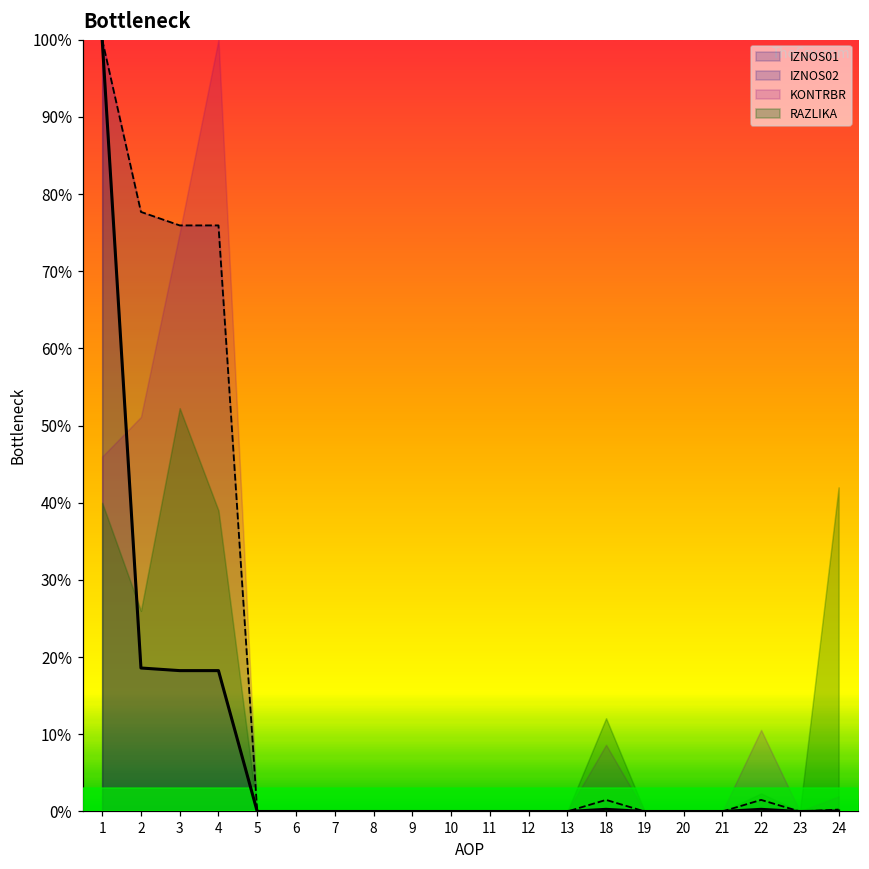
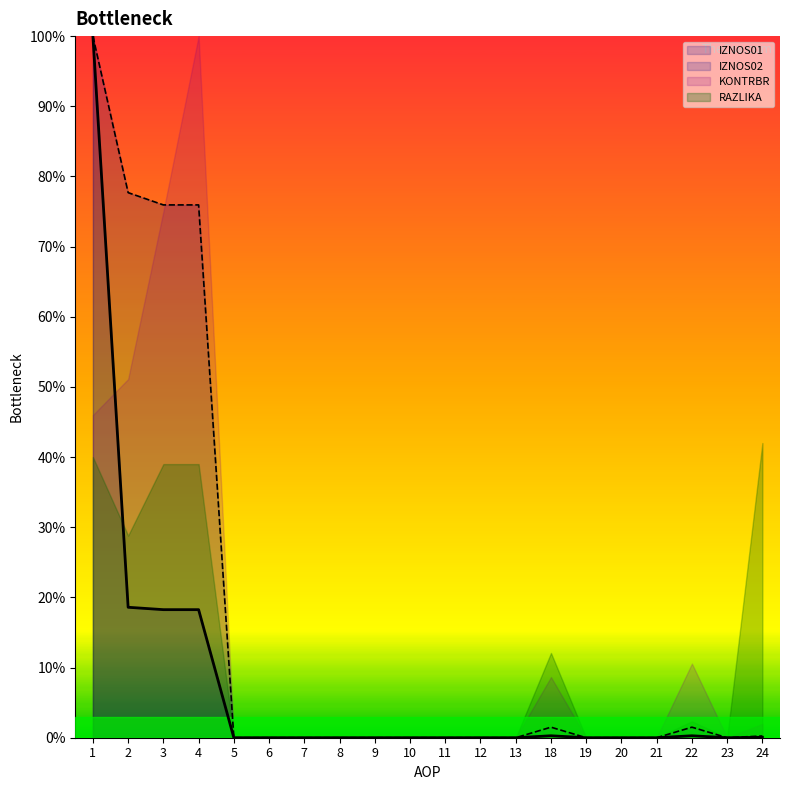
  {
    "RAZLIKA": {
      "1": "40%",
-     "2": "26%",
-     "3": "52%",
+     "2": "29%",
+     "3": "39%",
      "4": "39%",
      "18": "12%",
      "24": "42%"
    }
  }
